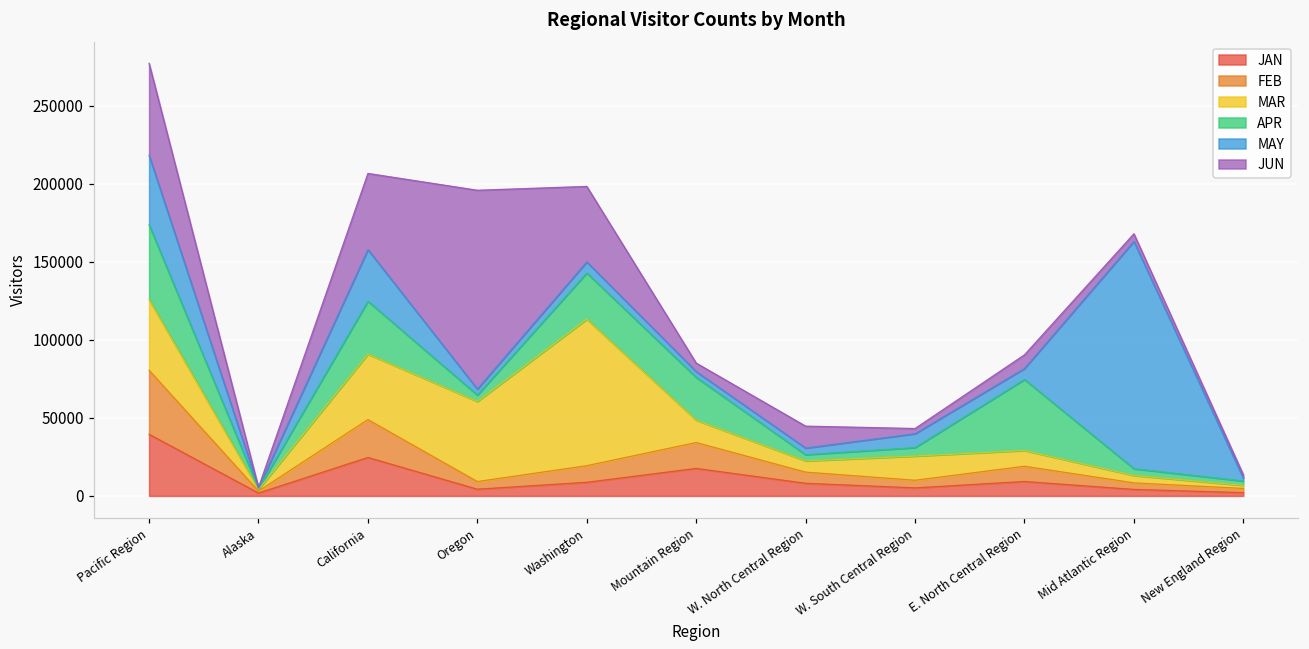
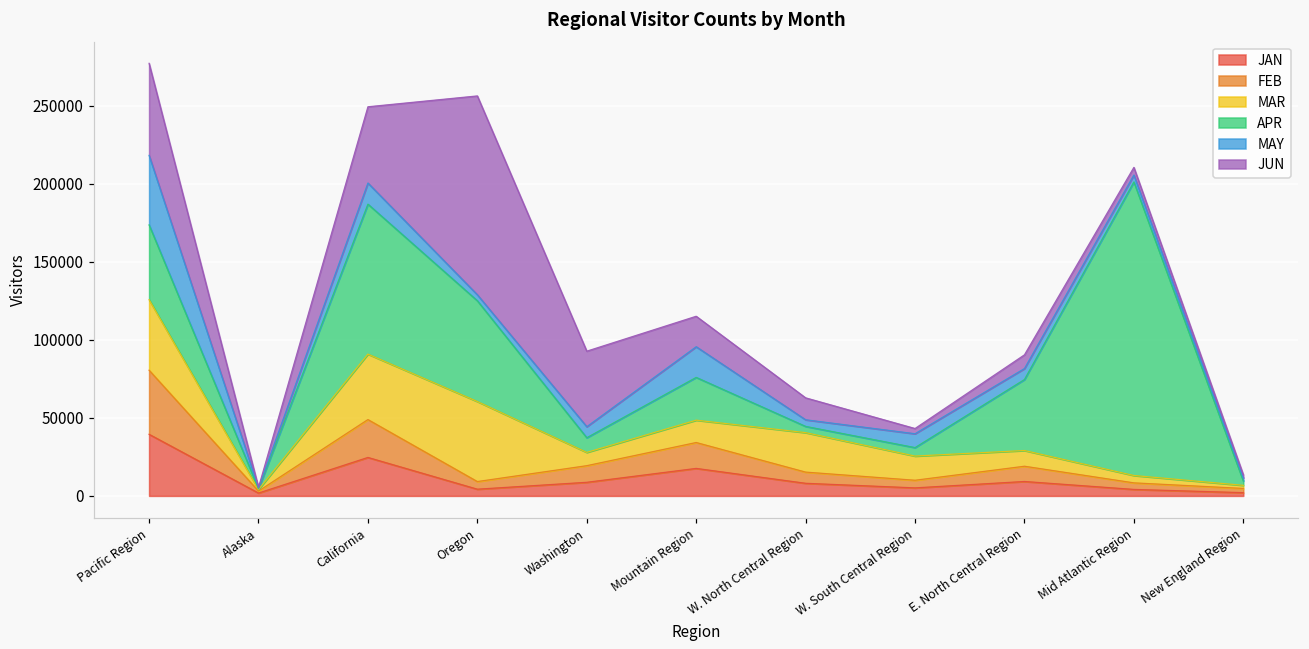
  {
    "MAR": {
      "Pacific Region": 45000,
      "California": 42000,
      "Oregon": 51000,
-     "Washington": 94000,
+     "Washington": 9000,
      "Mountain Region": 14000,
-     "W. North Central Region": 7000,
+     "W. North Central Region": 25000,
      "W. South Central Region": 15000,
      "E. North Central Region": 10000,
      "Mid Atlantic Region": 5000,
      "New England Region": 2000
    },
    "APR": {
      "Pacific Region": 48000,
-     "California": 34000,
-     "Oregon": 4000,
-     "Washington": 30000,
+     "California": 96000,
+     "Oregon": 65000,
+     "Washington": 9000,
      "Mountain Region": 27000,
      "W. North Central Region": 4000,
      "W. South Central Region": 5000,
      "E. North Central Region": 45000,
-     "Mid Atlantic Region": 4000,
+     "Mid Atlantic Region": 188000,
      "New England Region": 3000
    },
    "MAY": {
      "Pacific Region": 45000,
-     "California": 33000,
+     "California": 14000,
      "Oregon": 4000,
      "Washington": 7000,
-     "Mountain Region": 4000,
+     "Mountain Region": 20000,
      "W. North Central Region": 4000,
      "W. South Central Region": 9000,
      "E. North Central Region": 7000,
-     "Mid Atlantic Region": 146000,
+     "Mid Atlantic Region": 4000,
      "New England Region": 2000
    },
    "JUN": {
      "Pacific Region": 59000,
      "California": 49000,
      "Oregon": 127000,
      "Washington": 48000,
-     "Mountain Region": 5000,
+     "Mountain Region": 20000,
      "W. North Central Region": 14000,
      "W. South Central Region": 3000,
      "E. North Central Region": 9000,
      "Mid Atlantic Region": 5000,
      "New England Region": 2000
    }
  }
